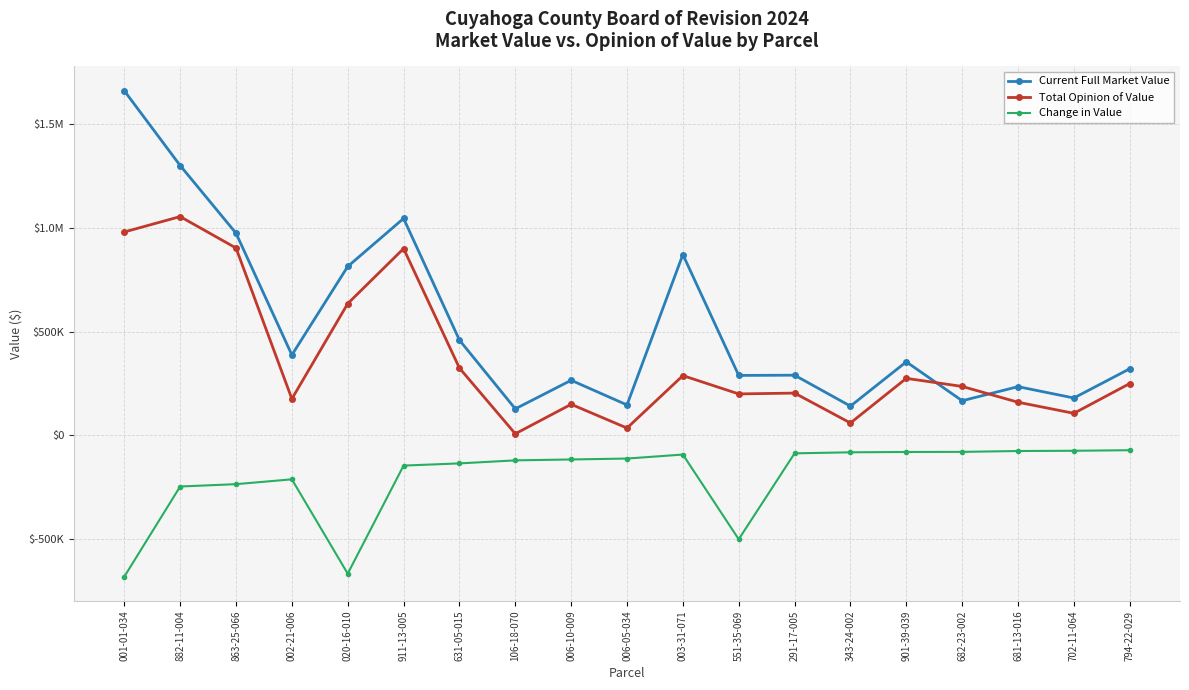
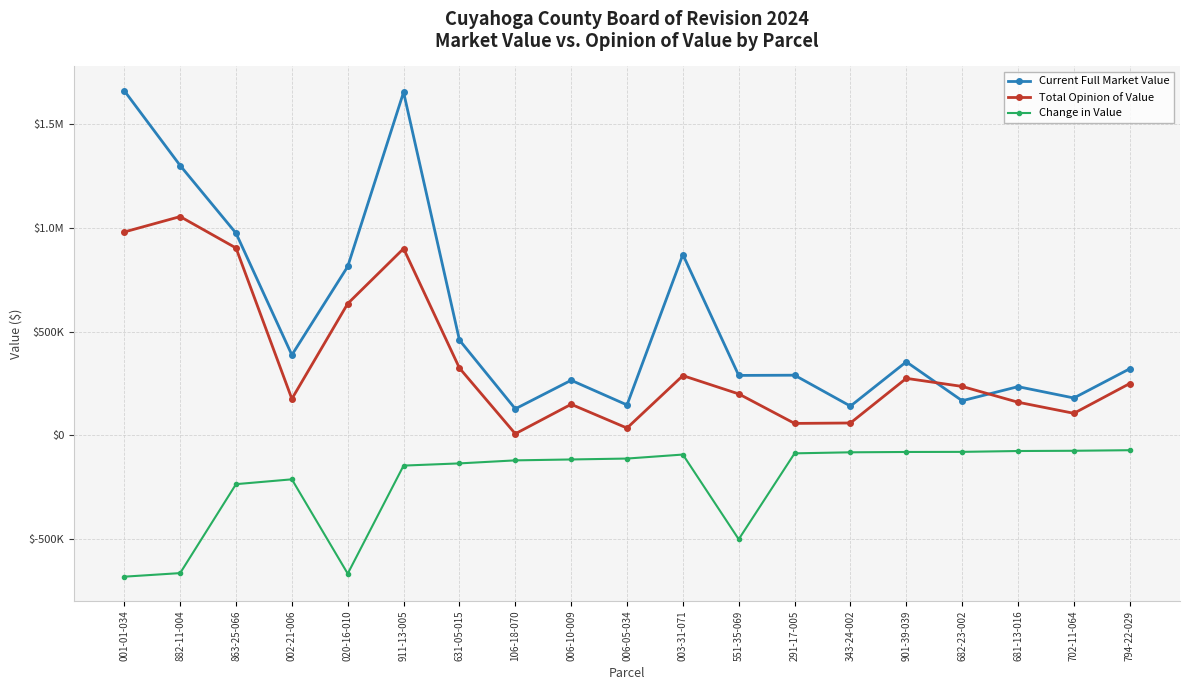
  {
    "Current Full Market Value": {
      "001-01-034": "$1660000",
      "882-11-004": "$1300000",
      "863-25-066": "$970000",
      "002-21-006": "$390000",
      "020-16-010": "$810000",
-     "911-13-005": "$1050000",
+     "911-13-005": "$1650000",
      "631-05-015": "$460000",
      "106-18-070": "$130000",
      "006-10-009": "$270000",
      "006-05-034": "$150000",
      "003-31-071": "$870000",
      "551-35-069": "$290000",
      "291-17-005": "$290000",
      "343-24-002": "$140000",
      "901-39-039": "$350000",
      "682-23-002": "$170000",
      "681-13-016": "$240000",
      "702-11-064": "$180000",
      "794-22-029": "$320000"
    },
    "Total Opinion of Value": {
      "001-01-034": "$980000",
      "882-11-004": "$1050000",
      "863-25-066": "$900000",
      "002-21-006": "$180000",
      "020-16-010": "$640000",
      "911-13-005": "$900000",
      "631-05-015": "$320000",
      "106-18-070": "$10000",
      "006-10-009": "$150000",
      "006-05-034": "$40000",
      "003-31-071": "$290000",
      "551-35-069": "$200000",
-     "291-17-005": "$200000",
+     "291-17-005": "$60000",
      "343-24-002": "$60000",
      "901-39-039": "$280000",
      "682-23-002": "$240000",
      "681-13-016": "$160000",
      "702-11-064": "$110000",
      "794-22-029": "$250000"
    },
    "Change in Value": {
      "001-01-034": "$-680000",
-     "882-11-004": "$-250000",
+     "882-11-004": "$-660000",
      "863-25-066": "$-230000",
      "002-21-006": "$-210000",
      "020-16-010": "$-670000",
      "911-13-005": "$-150000",
      "631-05-015": "$-130000",
      "106-18-070": "$-120000",
      "006-10-009": "$-120000",
      "006-05-034": "$-110000",
      "003-31-071": "$-90000",
      "551-35-069": "$-500000",
      "291-17-005": "$-90000",
      "343-24-002": "$-80000",
      "901-39-039": "$-80000",
      "682-23-002": "$-80000",
      "681-13-016": "$-80000",
      "702-11-064": "$-70000",
      "794-22-029": "$-70000"
    }
  }
